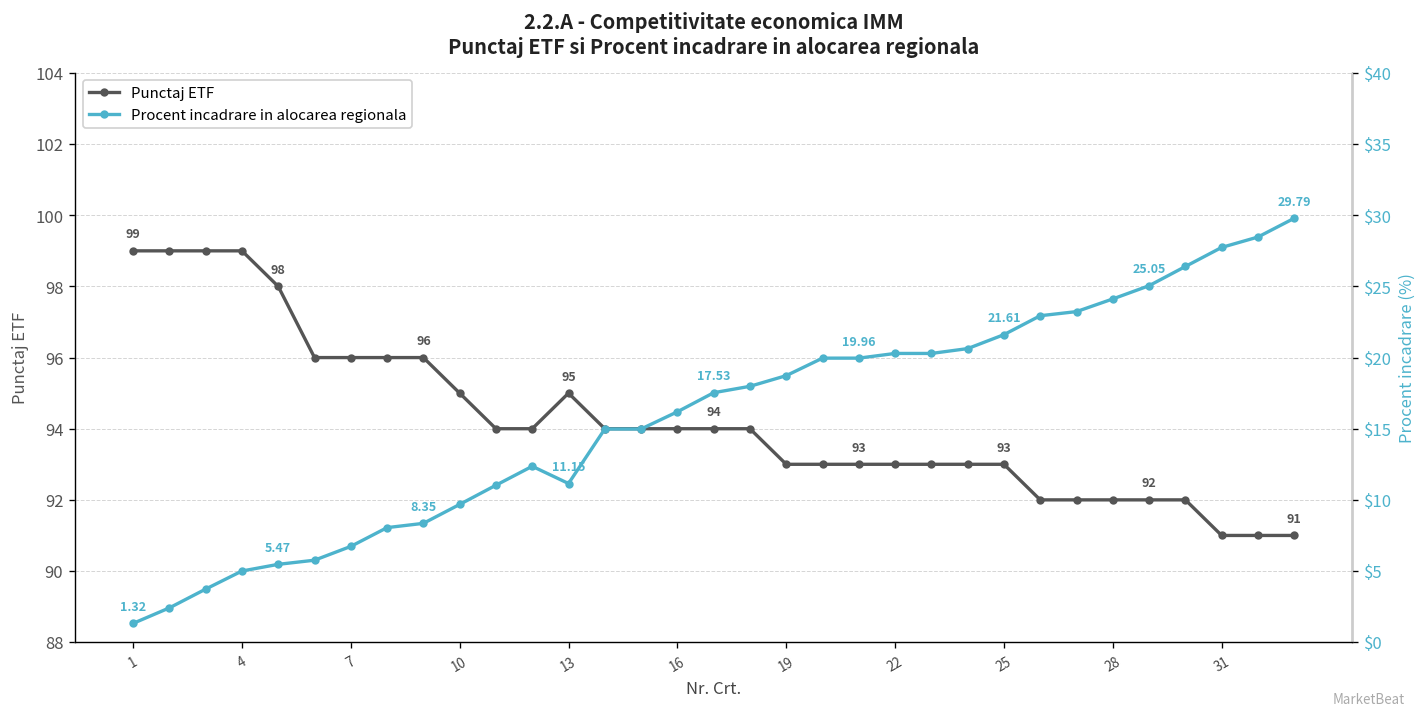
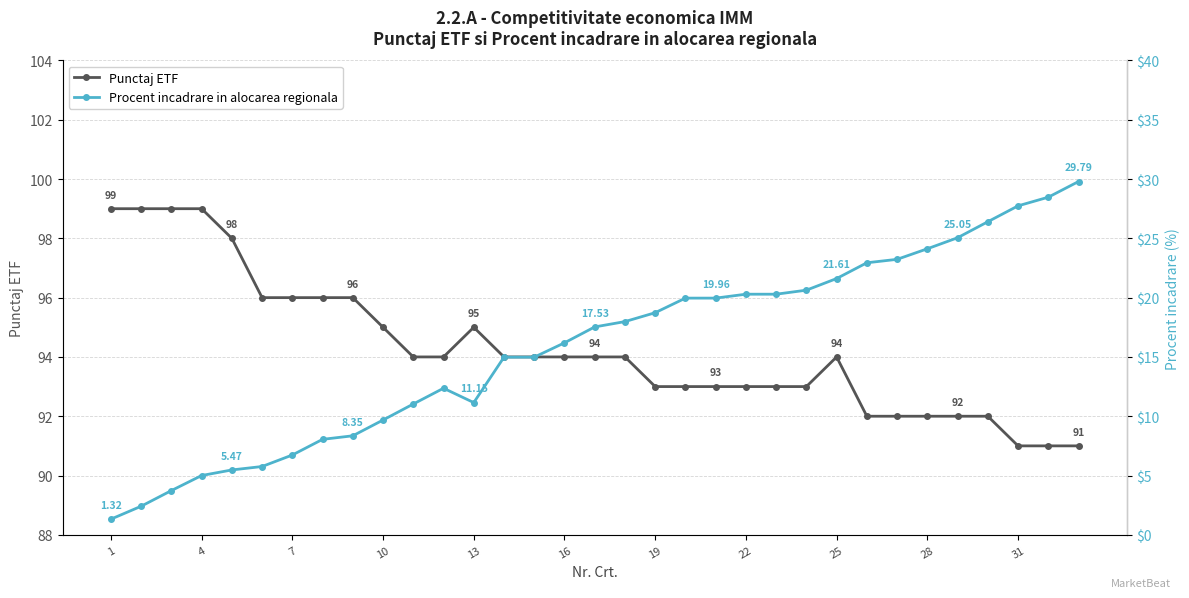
  {
    "Punctaj ETF": {
      "1": 99,
      "13": 95,
-     "25": 93
+     "25": 94
    },
    "Procent incadrare in alocarea regionala": {
      "1": 1.32,
      "13": 11.15,
      "25": 21.61
    }
  }
